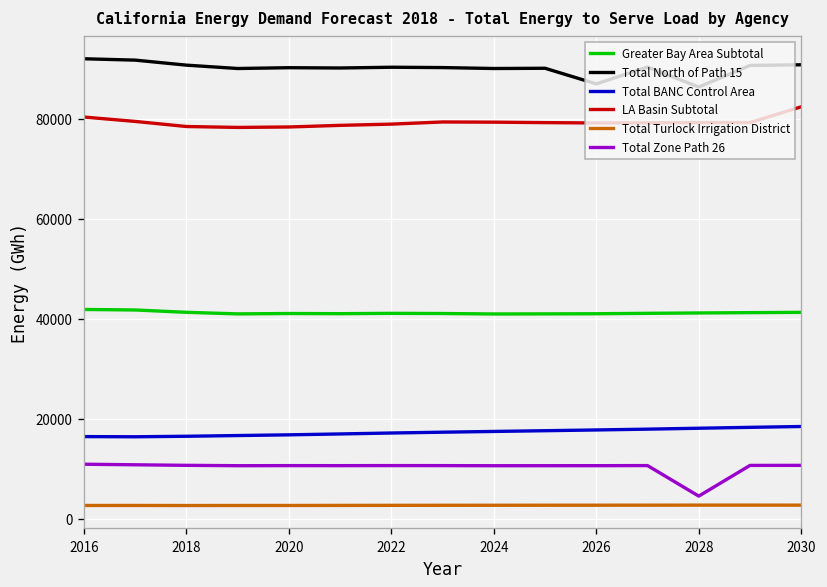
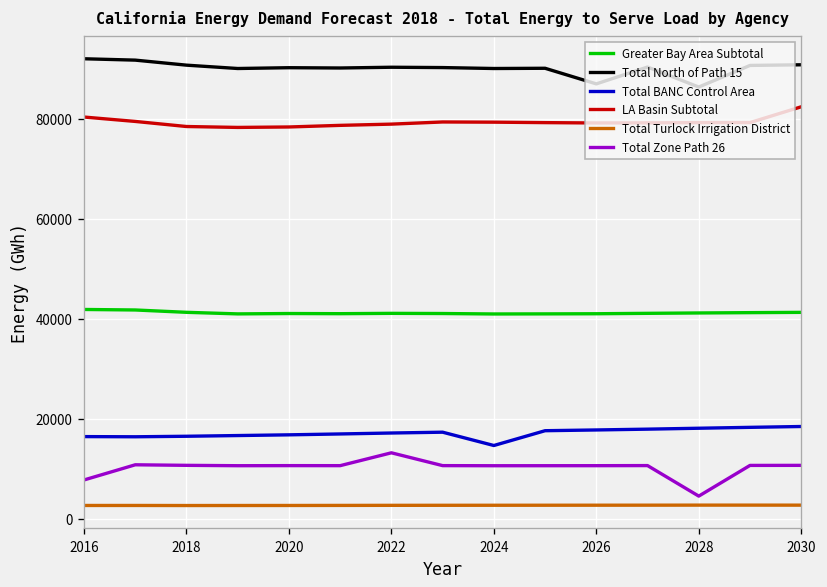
  {
    "Greater Bay Area Subtotal": {
      "2016": 42000,
      "2018": 41000,
      "2020": 41000,
      "2022": 41000,
      "2024": 41000,
      "2026": 41000,
      "2028": 41000,
      "2030": 41000
    },
    "Total North of Path 15": {
      "2016": 92000,
      "2018": 91000,
      "2020": 90000,
      "2022": 90000,
      "2024": 90000,
      "2030": 91000
    },
    "Total BANC Control Area": {
      "2016": 16000,
      "2018": 17000,
      "2020": 17000,
      "2022": 17000,
-     "2024": 17000,
+     "2024": 15000,
      "2026": 18000,
      "2028": 18000,
      "2030": 18000
    },
    "LA Basin Subtotal": {
      "2016": 80000,
      "2018": 78000,
      "2020": 78000,
      "2022": 79000,
      "2024": 79000,
      "2030": 82000
    },
    "Total Turlock Irrigation District": {
      "2016": 3000,
      "2018": 3000,
      "2020": 3000,
      "2022": 3000,
      "2024": 3000,
      "2026": 3000,
      "2028": 3000,
      "2030": 3000
    },
    "Total Zone Path 26": {
-     "2016": 11000,
+     "2016": 8000,
      "2018": 11000,
      "2020": 11000,
-     "2022": 11000,
+     "2022": 13000,
      "2024": 11000,
      "2026": 11000,
      "2028": 5000,
      "2030": 11000
    }
  }
